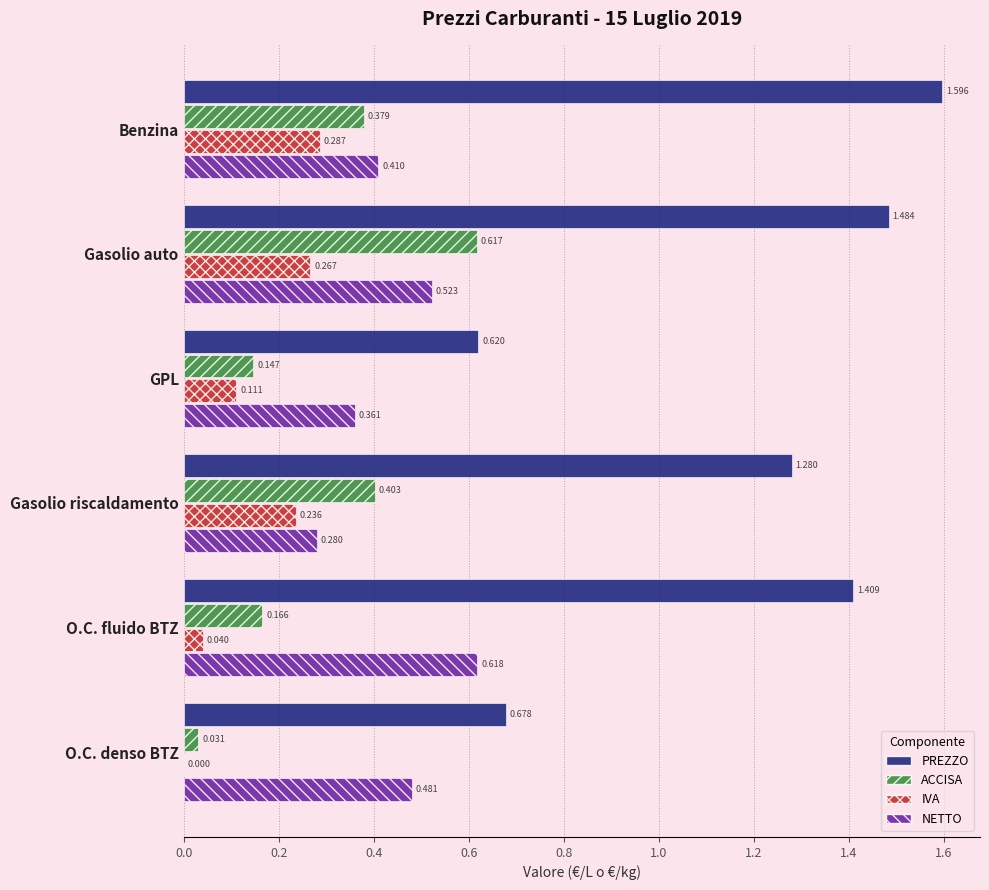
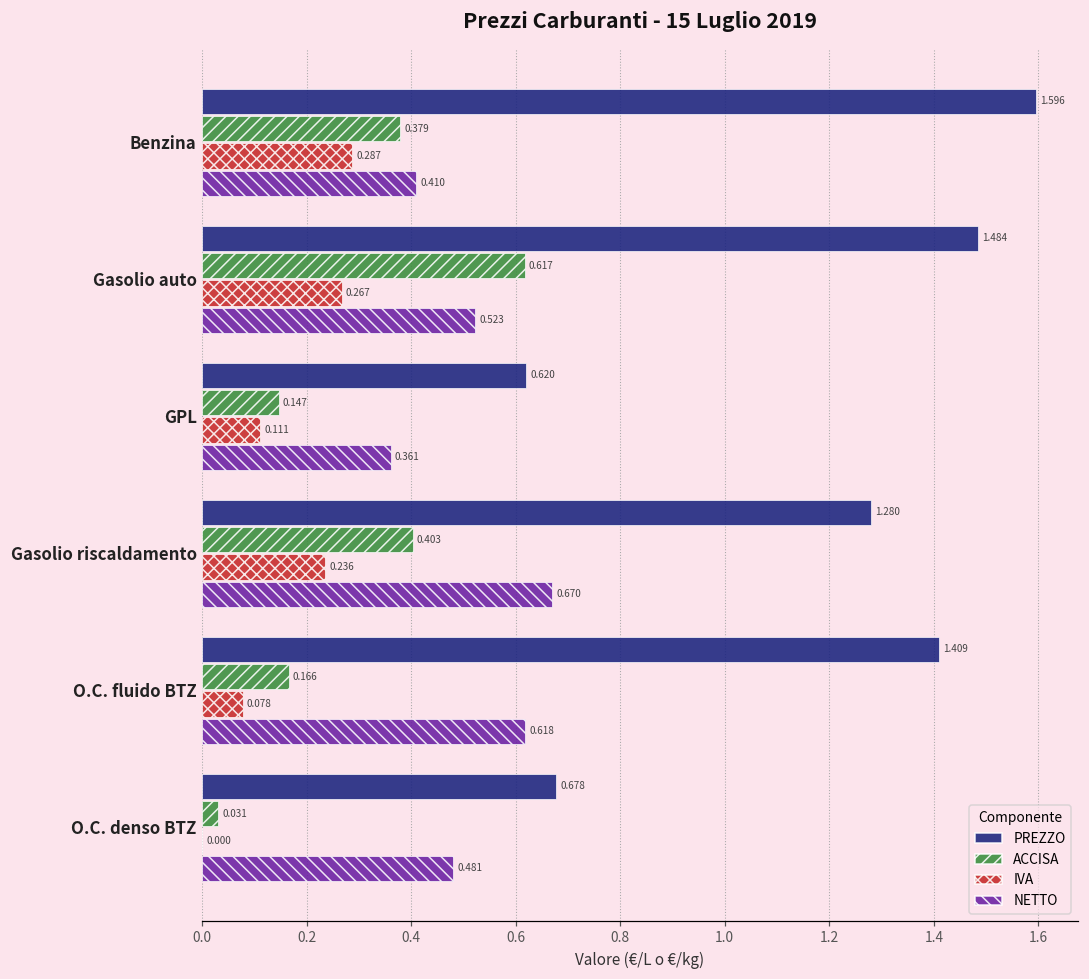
  {
    "PREZZO": {
      "Benzina": 1.596,
      "Gasolio auto": 1.484,
      "GPL": 0.620,
      "Gasolio riscaldamento": 1.280,
      "O.C. fluido BTZ": 1.409,
      "O.C. denso BTZ": 0.678
    },
    "ACCISA": {
      "Benzina": 0.379,
      "Gasolio auto": 0.617,
      "GPL": 0.147,
      "Gasolio riscaldamento": 0.403,
      "O.C. fluido BTZ": 0.166,
      "O.C. denso BTZ": 0.031
    },
    "IVA": {
      "Benzina": 0.287,
      "Gasolio auto": 0.267,
      "GPL": 0.111,
      "Gasolio riscaldamento": 0.236,
-     "O.C. fluido BTZ": 0.040,
+     "O.C. fluido BTZ": 0.078,
      "O.C. denso BTZ": 0.000
    },
    "NETTO": {
      "Benzina": 0.410,
      "Gasolio auto": 0.523,
      "GPL": 0.361,
-     "Gasolio riscaldamento": 0.280,
+     "Gasolio riscaldamento": 0.670,
      "O.C. fluido BTZ": 0.618,
      "O.C. denso BTZ": 0.481
    }
  }
